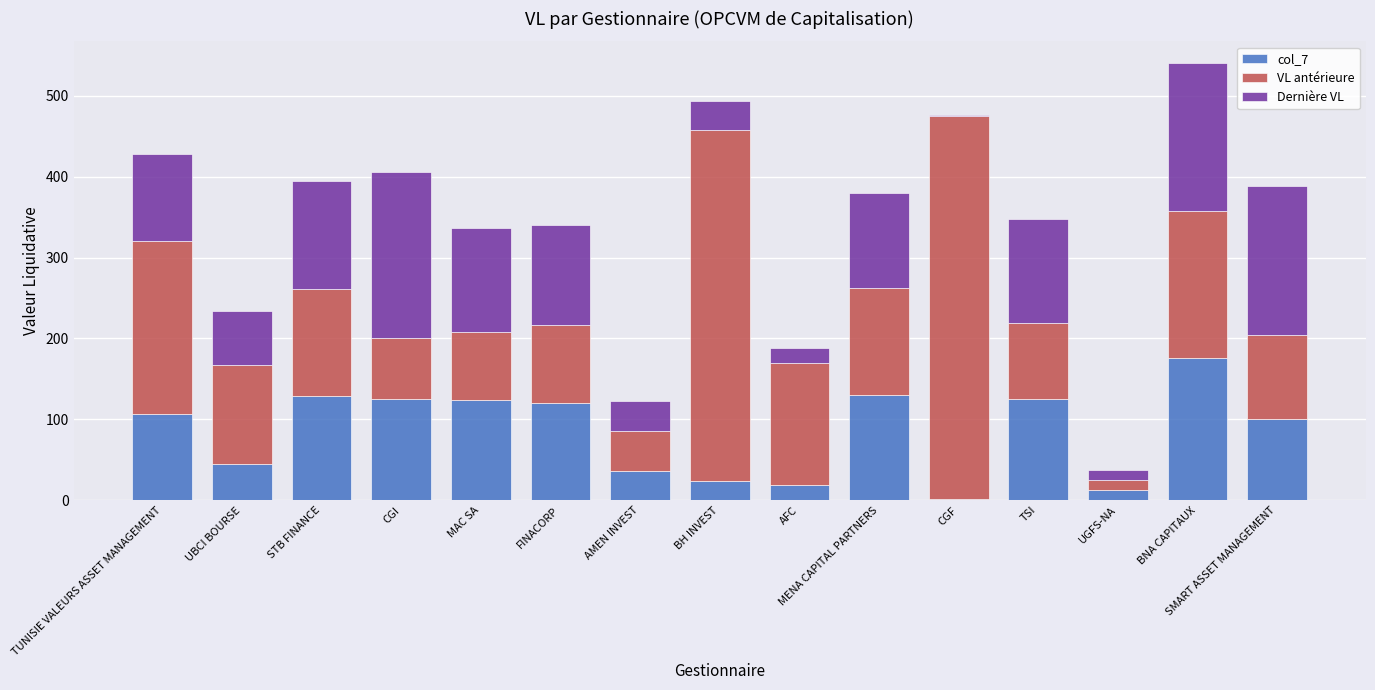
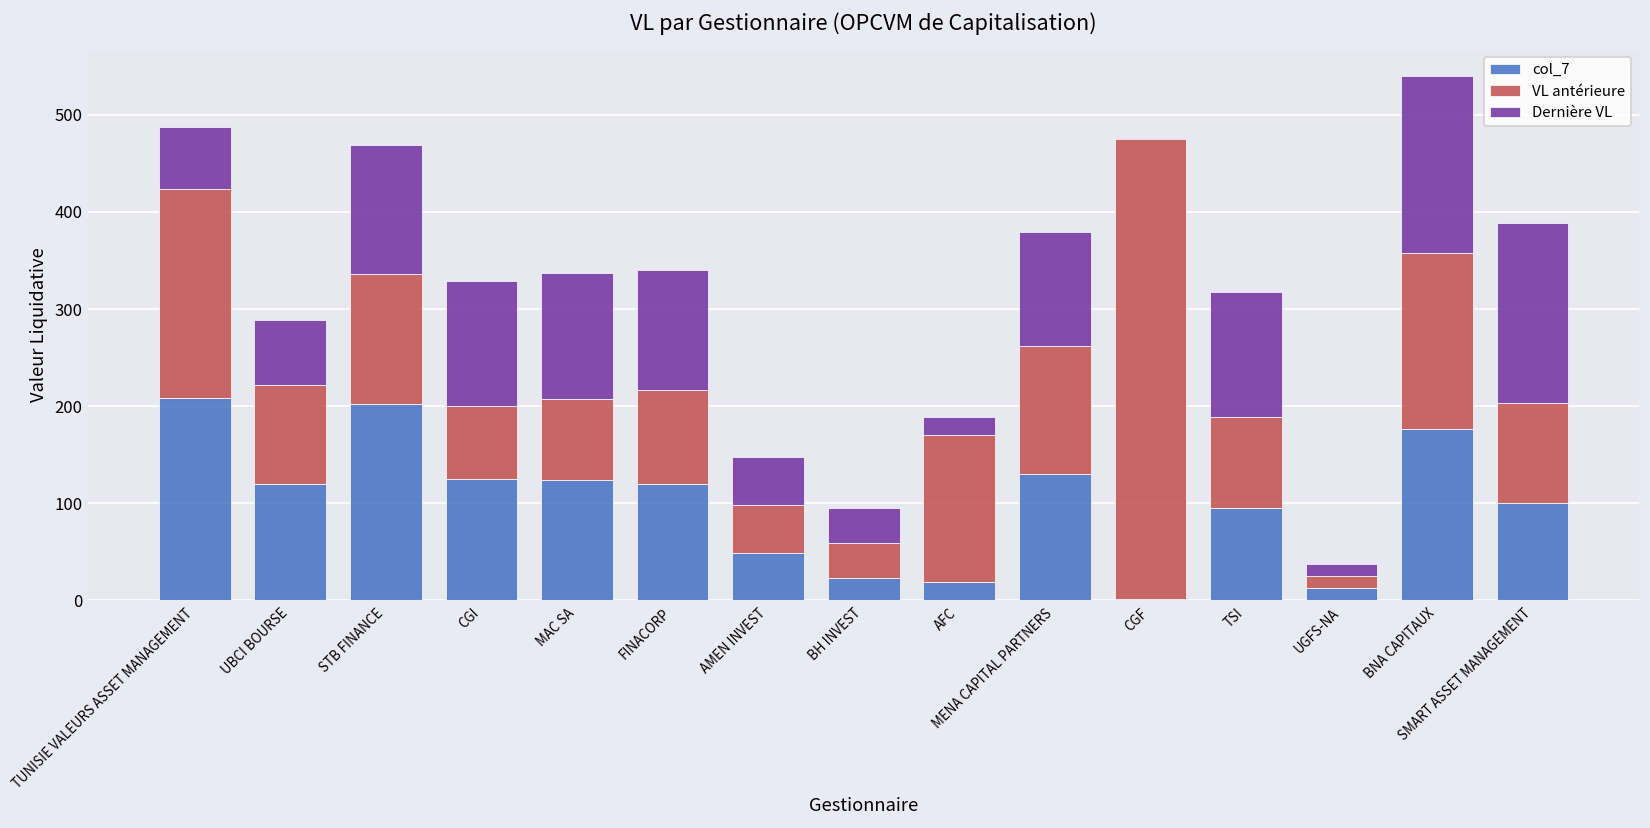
  {
    "col_7": {
-     "TUNISIE VALEURS ASSET MANAGEMENT": 110,
-     "UBCI BOURSE": 40,
-     "STB FINANCE": 130,
+     "TUNISIE VALEURS ASSET MANAGEMENT": 210,
+     "UBCI BOURSE": 120,
+     "STB FINANCE": 200,
      "CGI": 120,
      "MAC SA": 120,
      "FINACORP": 120,
-     "AMEN INVEST": 40,
+     "AMEN INVEST": 50,
      "BH INVEST": 20,
      "AFC": 20,
      "MENA CAPITAL PARTNERS": 130,
-     "TSI": 130,
+     "TSI": 100,
      "UGFS-NA": 10,
      "BNA CAPITAUX": 180,
      "SMART ASSET MANAGEMENT": 100
    },
    "VL antérieure": {
      "TUNISIE VALEURS ASSET MANAGEMENT": 210,
-     "UBCI BOURSE": 120,
+     "UBCI BOURSE": 100,
      "STB FINANCE": 130,
      "CGI": 80,
      "MAC SA": 80,
      "FINACORP": 100,
      "AMEN INVEST": 50,
-     "BH INVEST": 430,
+     "BH INVEST": 40,
      "AFC": 150,
      "MENA CAPITAL PARTNERS": 130,
      "CGF": 470,
      "TSI": 90,
      "UGFS-NA": 10,
      "BNA CAPITAUX": 180,
      "SMART ASSET MANAGEMENT": 100
    },
    "Dernière VL": {
-     "TUNISIE VALEURS ASSET MANAGEMENT": 110,
+     "TUNISIE VALEURS ASSET MANAGEMENT": 60,
      "UBCI BOURSE": 70,
      "STB FINANCE": 130,
-     "CGI": 210,
+     "CGI": 130,
      "MAC SA": 130,
      "FINACORP": 120,
-     "AMEN INVEST": 40,
+     "AMEN INVEST": 50,
      "BH INVEST": 40,
      "AFC": 20,
      "MENA CAPITAL PARTNERS": 120,
      "TSI": 130,
      "UGFS-NA": 10,
      "BNA CAPITAUX": 180,
      "SMART ASSET MANAGEMENT": 190
    }
  }
